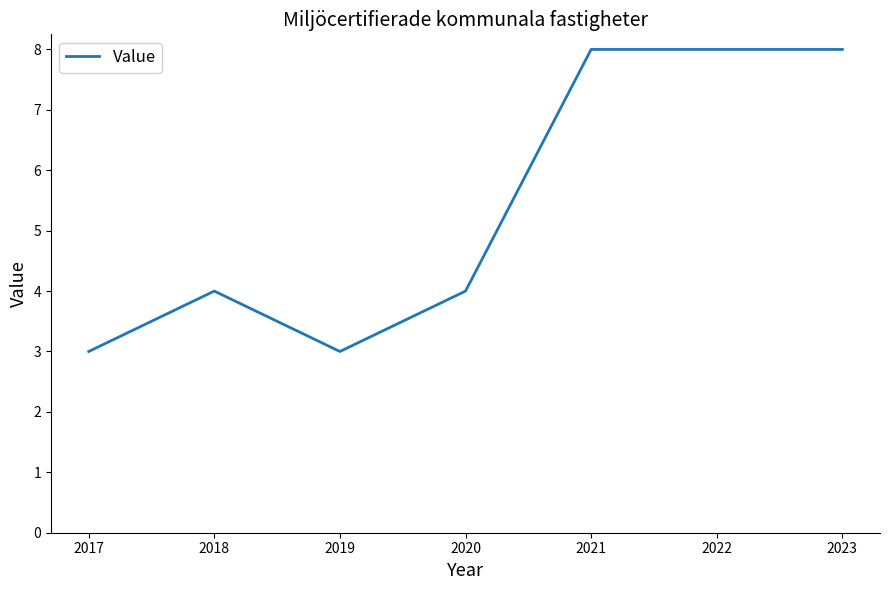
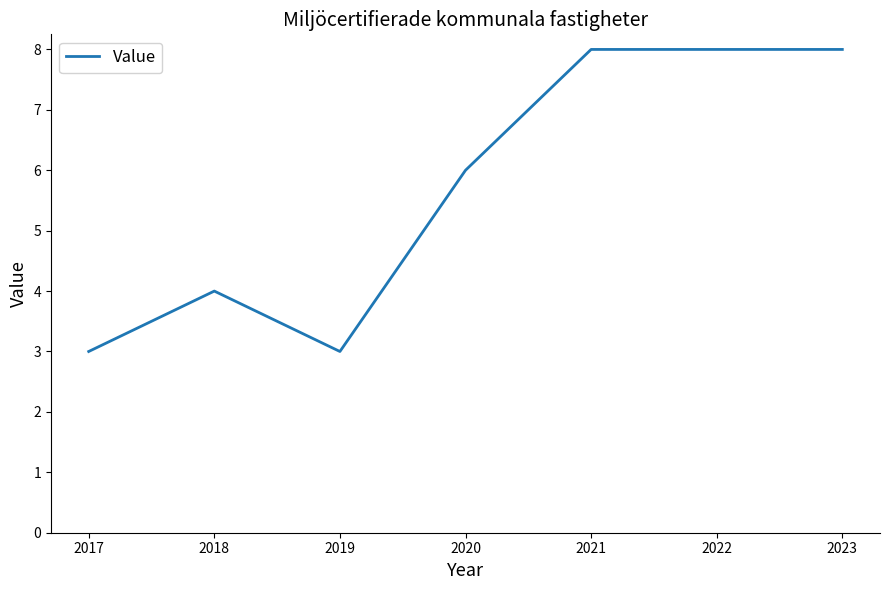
  {
    "2017": 3,
    "2018": 4,
    "2019": 3,
-   "2020": 4,
+   "2020": 6,
    "2021": 8,
    "2022": 8,
    "2023": 8
  }
